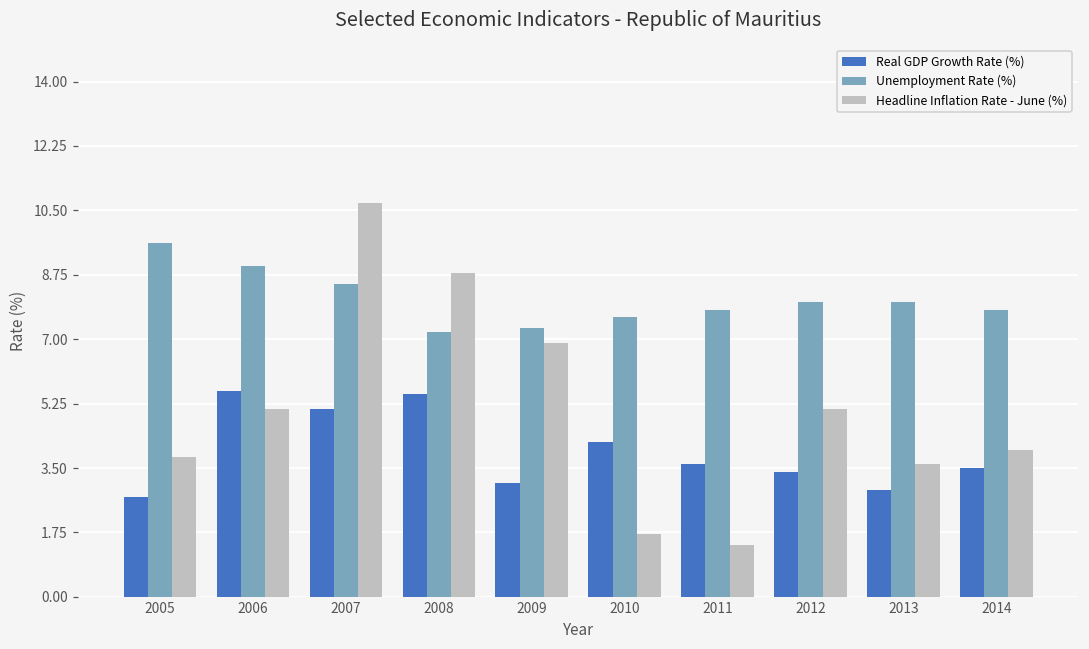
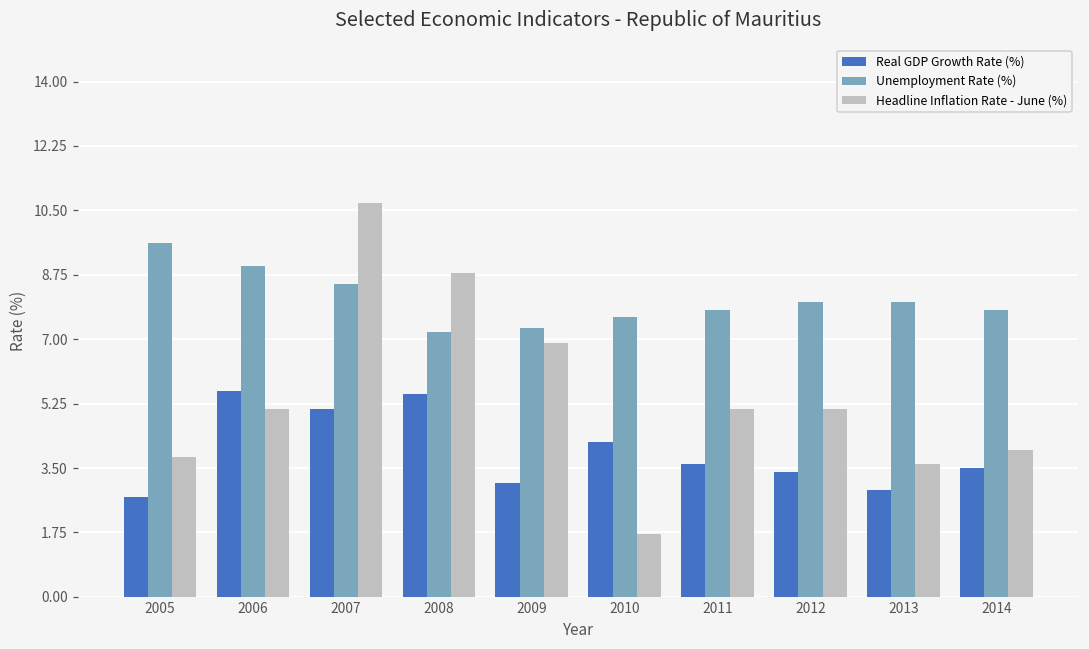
  {
    "Real GDP Growth Rate (%)": {
      "2005": 2.7,
      "2006": 5.6,
      "2007": 5.1,
      "2008": 5.5,
      "2009": 3.1,
      "2010": 4.2,
      "2011": 3.6,
      "2012": 3.4,
      "2013": 2.9,
      "2014": 3.5
    },
    "Unemployment Rate (%)": {
      "2005": 9.6,
      "2006": 9.0,
      "2007": 8.5,
      "2008": 7.2,
      "2009": 7.3,
      "2010": 7.6,
      "2011": 7.8,
      "2012": 8.0,
      "2013": 8.0,
      "2014": 7.8
    },
    "Headline Inflation Rate - June (%)": {
      "2005": 3.8,
      "2006": 5.1,
      "2007": 10.7,
      "2008": 8.8,
      "2009": 6.9,
      "2010": 1.7,
-     "2011": 1.4,
+     "2011": 5.1,
      "2012": 5.1,
      "2013": 3.6,
      "2014": 4.0
    }
  }
